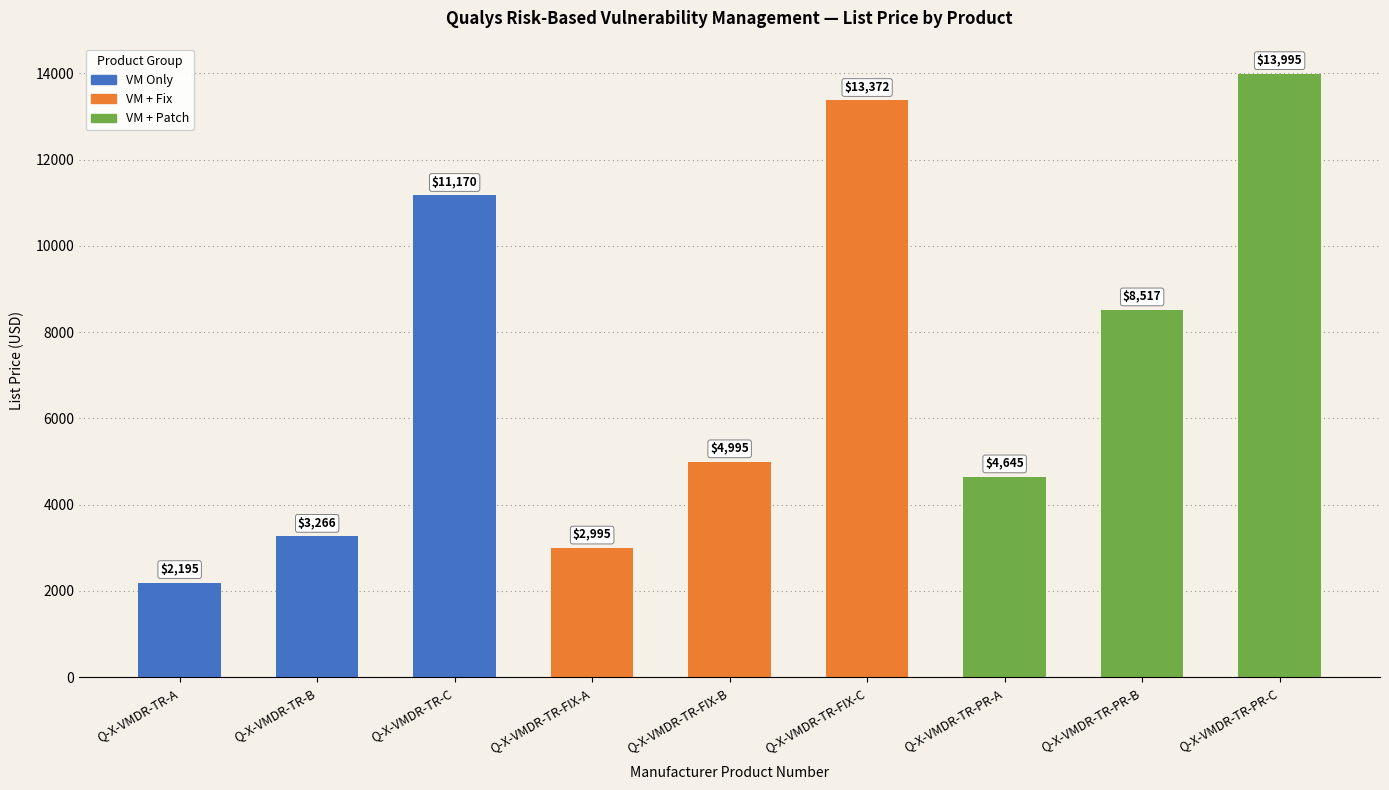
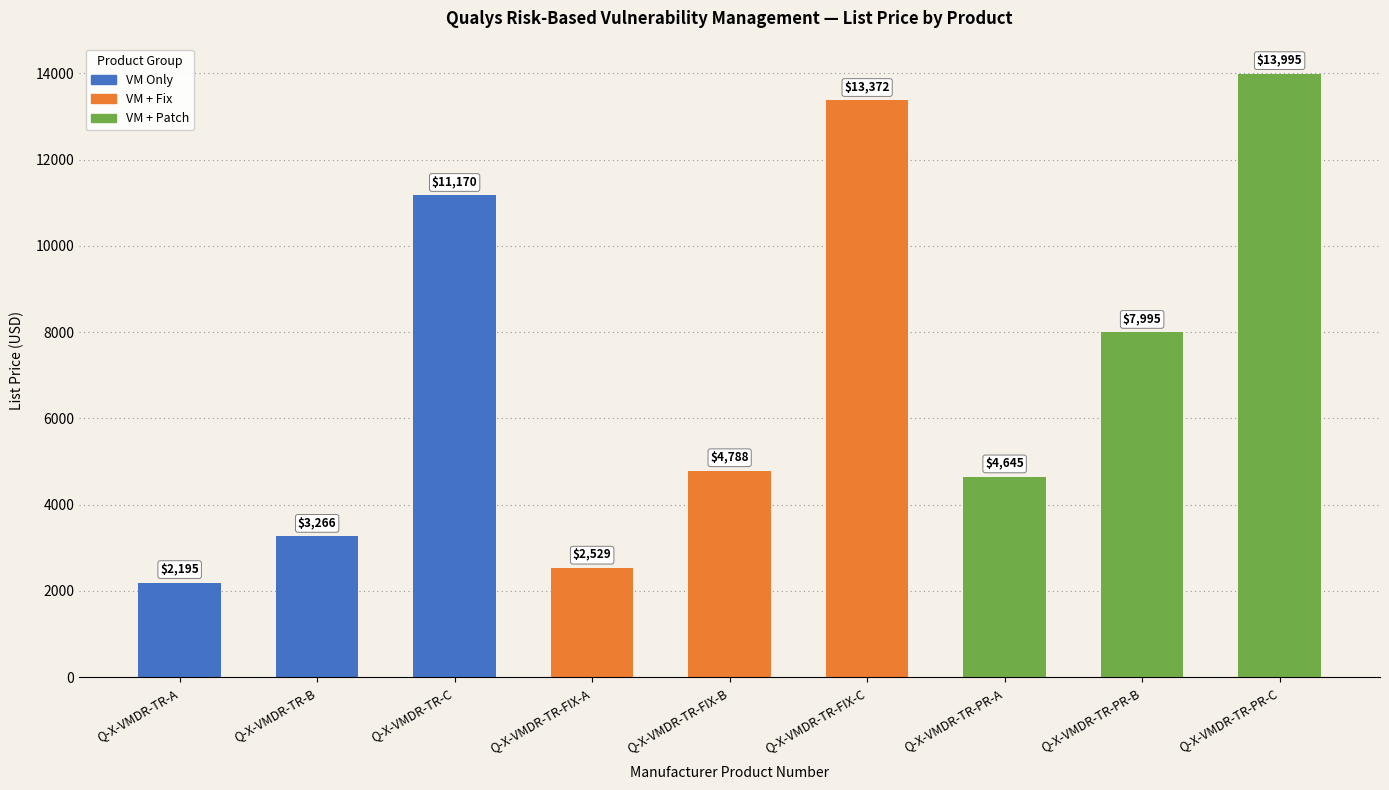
  {
-   "Q-X-VMDR-TR-FIX-A": "$2,995",
-   "Q-X-VMDR-TR-FIX-B": "$4,995",
-   "Q-X-VMDR-TR-PR-B": "$8,517"
+   "Q-X-VMDR-TR-FIX-A": "$2,529",
+   "Q-X-VMDR-TR-FIX-B": "$4,788",
+   "Q-X-VMDR-TR-PR-B": "$7,995"
  }
